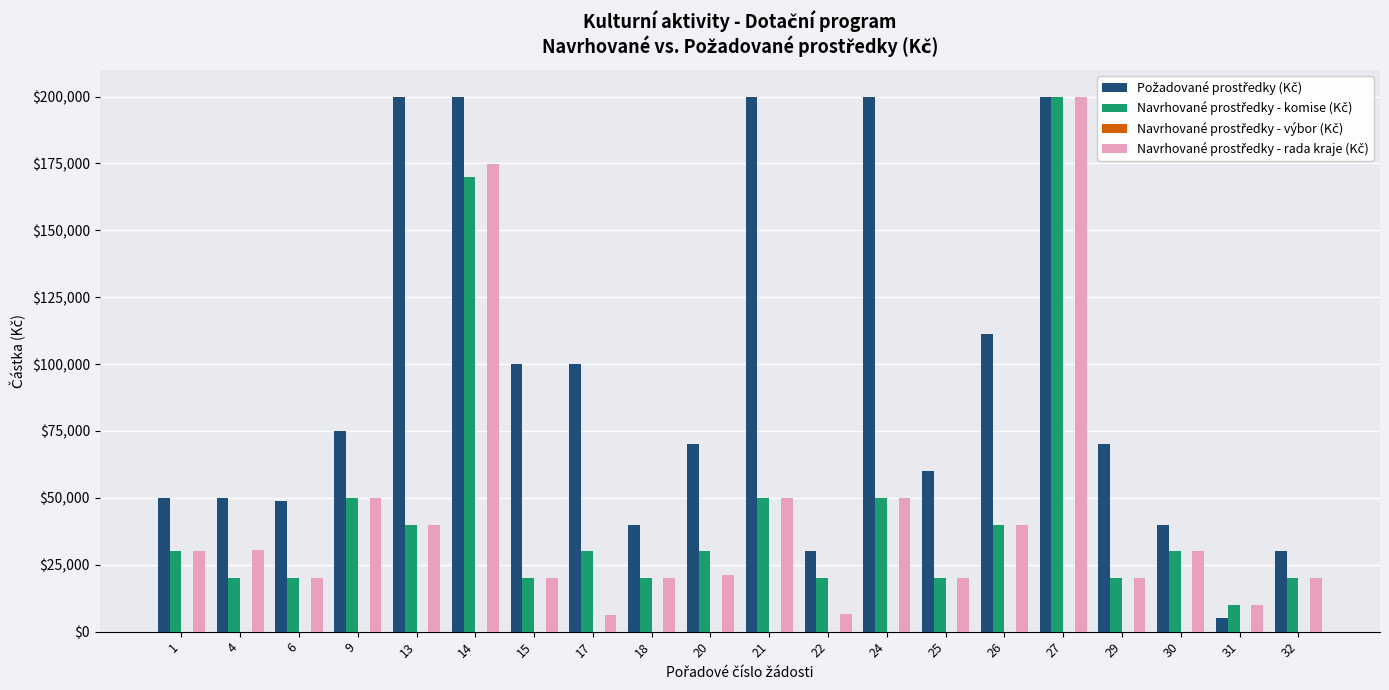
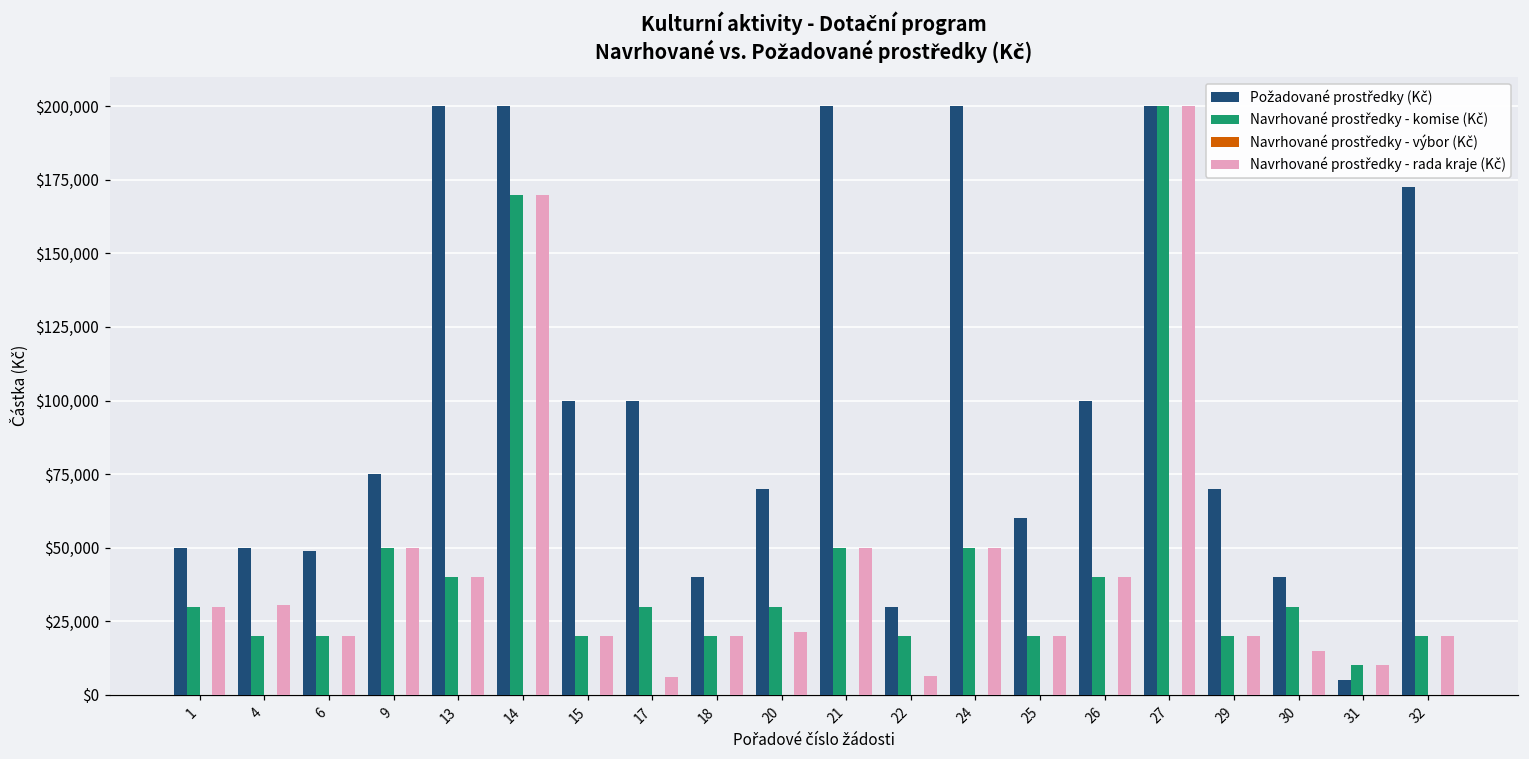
  {
    "Požadované prostředky (Kč)": {
      "1": "$50,000",
      "4": "$50,000",
      "6": "$49,000",
      "9": "$75,000",
      "13": "$200,000",
      "14": "$200,000",
      "15": "$100,000",
      "17": "$100,000",
      "18": "$40,000",
      "20": "$70,000",
      "21": "$200,000",
      "22": "$30,000",
      "24": "$200,000",
      "25": "$60,000",
-     "26": "$111,000",
+     "26": "$100,000",
      "27": "$200,000",
      "29": "$70,000",
      "30": "$40,000",
      "31": "$5,000",
-     "32": "$30,000"
+     "32": "$173,000"
    },
    "Navrhované prostředky - komise (Kč)": {
      "1": "$30,000",
      "4": "$20,000",
      "6": "$20,000",
      "9": "$50,000",
      "13": "$40,000",
      "14": "$170,000",
      "15": "$20,000",
      "17": "$30,000",
      "18": "$20,000",
      "20": "$30,000",
      "21": "$50,000",
      "22": "$20,000",
      "24": "$50,000",
      "25": "$20,000",
      "26": "$40,000",
      "27": "$200,000",
      "29": "$20,000",
      "30": "$30,000",
      "31": "$10,000",
      "32": "$20,000"
    },
    "Navrhované prostředky - výbor (Kč)": {
      "1": "$0",
      "4": "$0",
      "6": "$0",
      "9": "$0",
      "13": "$0",
      "14": "$0",
      "15": "$0",
      "17": "$0",
      "18": "$0",
      "20": "$0",
      "21": "$0",
      "22": "$0",
      "24": "$0",
      "25": "$0",
      "26": "$0",
      "27": "$0",
      "29": "$0",
      "30": "$0",
      "31": "$0",
      "32": "$0"
    },
    "Navrhované prostředky - rada kraje (Kč)": {
      "1": "$30,000",
      "4": "$31,000",
      "6": "$20,000",
      "9": "$50,000",
      "13": "$40,000",
-     "14": "$175,000",
+     "14": "$170,000",
      "15": "$20,000",
      "17": "$6,000",
      "18": "$20,000",
      "20": "$21,000",
      "21": "$50,000",
      "22": "$7,000",
      "24": "$50,000",
      "25": "$20,000",
      "26": "$40,000",
      "27": "$200,000",
      "29": "$20,000",
-     "30": "$30,000",
+     "30": "$15,000",
      "31": "$10,000",
      "32": "$20,000"
    }
  }
